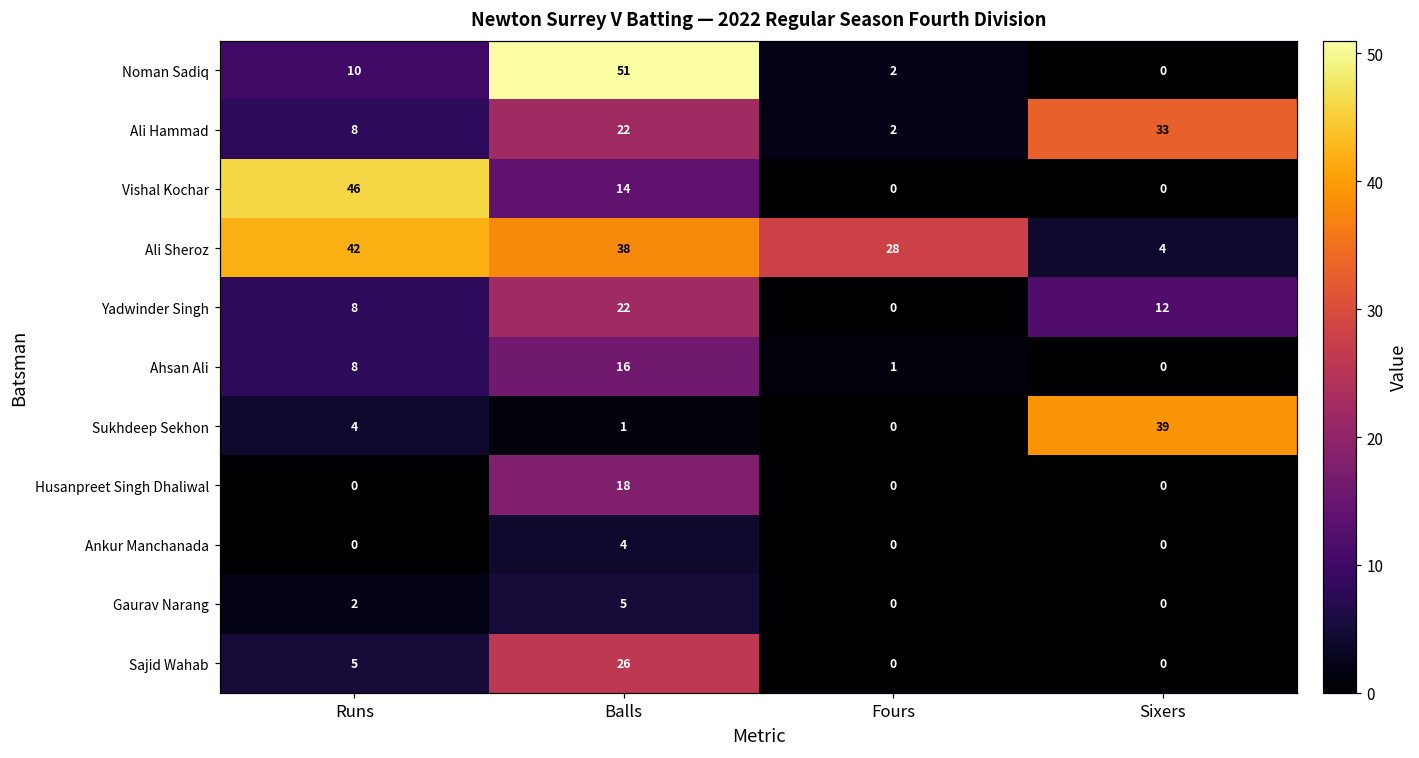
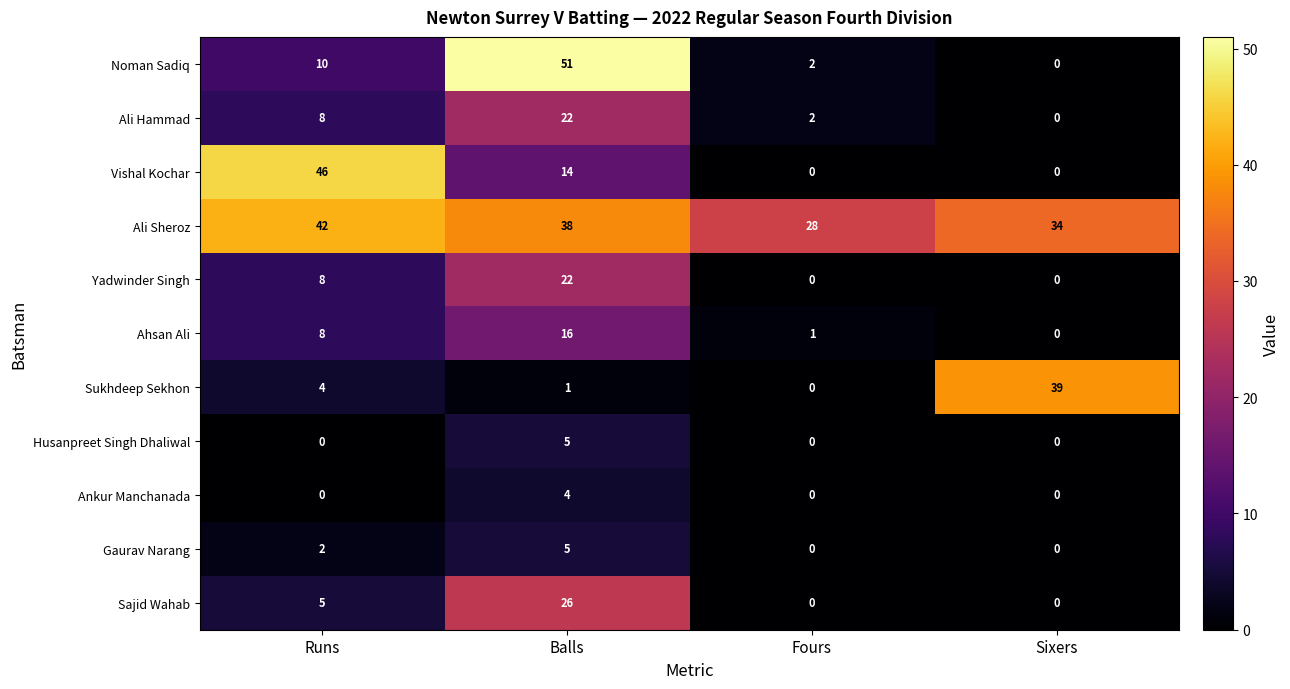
  {
    "Noman Sadiq": {
      "Runs": 10,
      "Balls": 51,
      "Fours": 2,
      "Sixers": 0
    },
    "Ali Hammad": {
      "Runs": 8,
      "Balls": 22,
      "Fours": 2,
-     "Sixers": 33
+     "Sixers": 0
    },
    "Vishal Kochar": {
      "Runs": 46,
      "Balls": 14,
      "Fours": 0,
      "Sixers": 0
    },
    "Ali Sheroz": {
      "Runs": 42,
      "Balls": 38,
      "Fours": 28,
-     "Sixers": 4
+     "Sixers": 34
    },
    "Yadwinder Singh": {
      "Runs": 8,
      "Balls": 22,
      "Fours": 0,
-     "Sixers": 12
+     "Sixers": 0
    },
    "Ahsan Ali": {
      "Runs": 8,
      "Balls": 16,
      "Fours": 1,
      "Sixers": 0
    },
    "Sukhdeep Sekhon": {
      "Runs": 4,
      "Balls": 1,
      "Fours": 0,
      "Sixers": 39
    },
    "Husanpreet Singh Dhaliwal": {
      "Runs": 0,
-     "Balls": 18,
+     "Balls": 5,
      "Fours": 0,
      "Sixers": 0
    },
    "Ankur Manchanada": {
      "Runs": 0,
      "Balls": 4,
      "Fours": 0,
      "Sixers": 0
    },
    "Gaurav Narang": {
      "Runs": 2,
      "Balls": 5,
      "Fours": 0,
      "Sixers": 0
    },
    "Sajid Wahab": {
      "Runs": 5,
      "Balls": 26,
      "Fours": 0,
      "Sixers": 0
    }
  }
